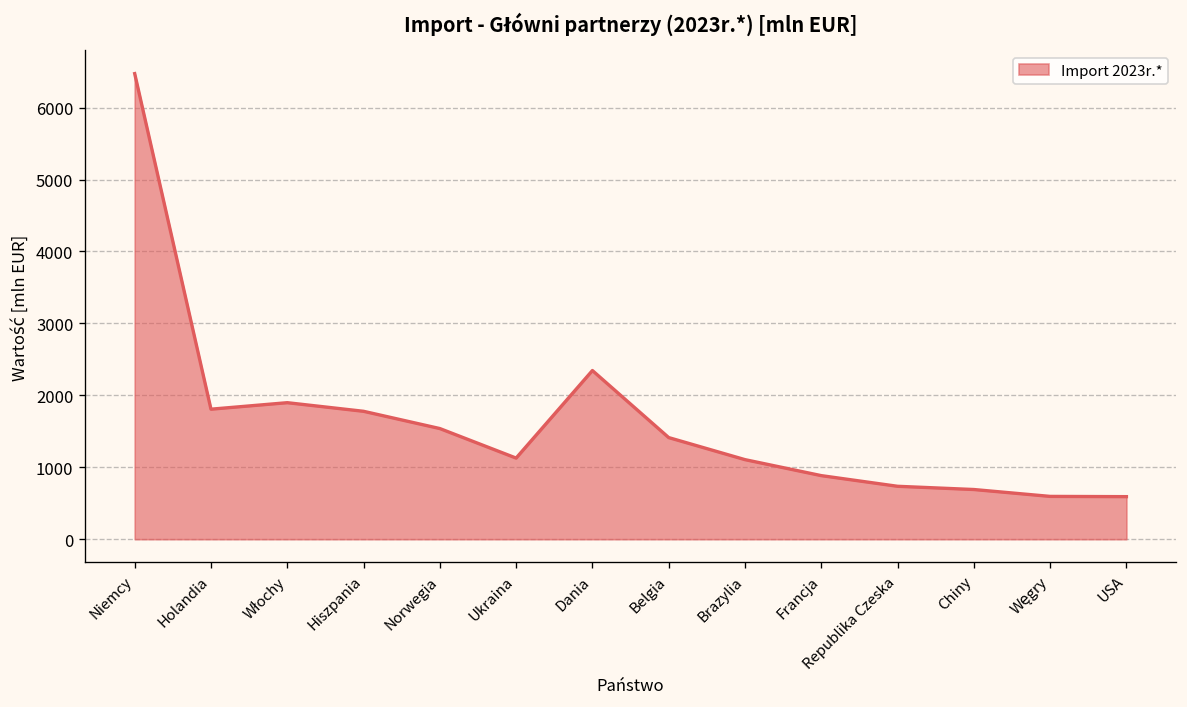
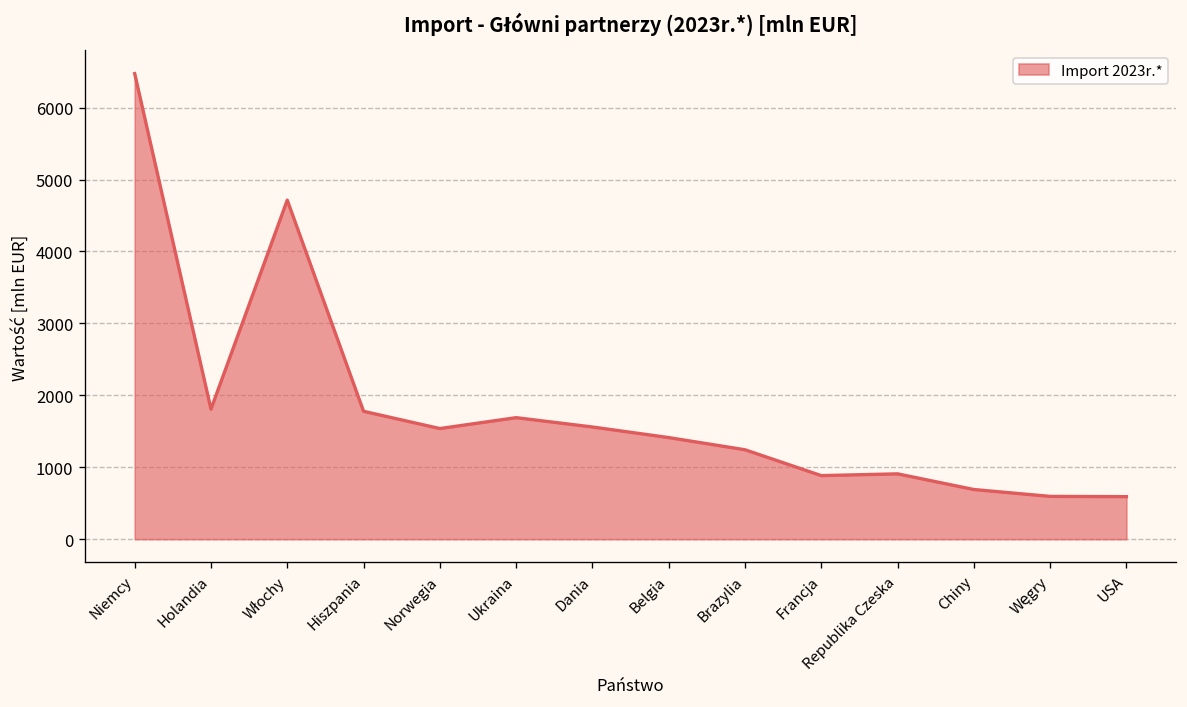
  {
    "Niemcy": 6500,
    "Holandia": 1800,
-   "Włochy": 1900,
+   "Włochy": 4700,
    "Hiszpania": 1800,
    "Norwegia": 1500,
-   "Ukraina": 1100,
-   "Dania": 2300,
+   "Ukraina": 1700,
+   "Dania": 1600,
    "Belgia": 1400,
-   "Brazylia": 1100,
+   "Brazylia": 1200,
    "Francja": 900,
-   "Republika Czeska": 700,
+   "Republika Czeska": 900,
    "Chiny": 700,
    "Węgry": 600,
    "USA": 600
  }
